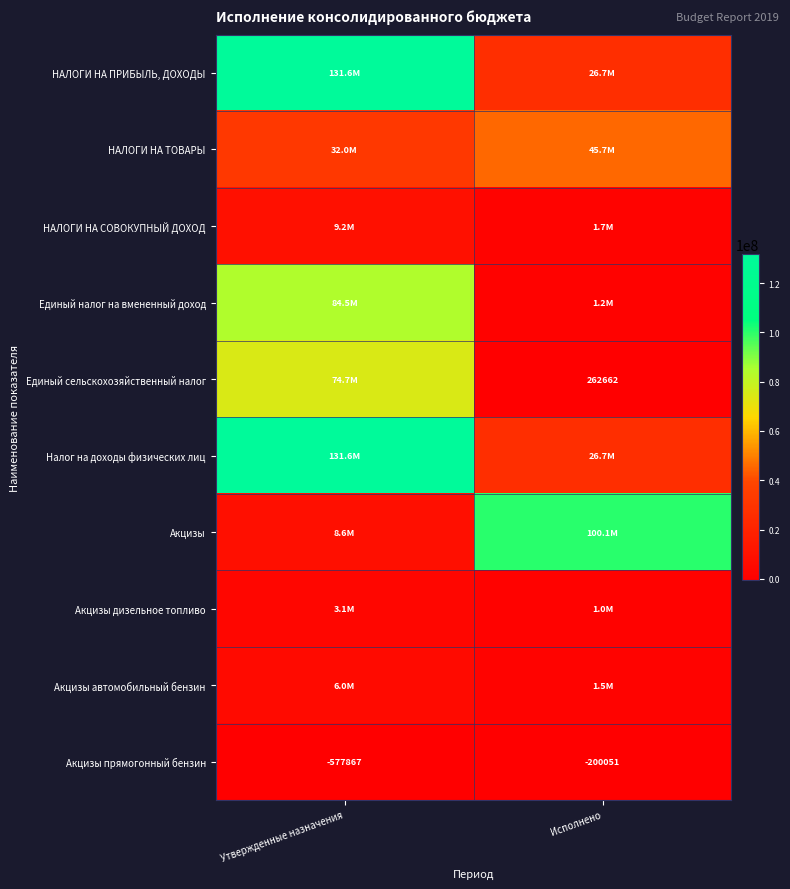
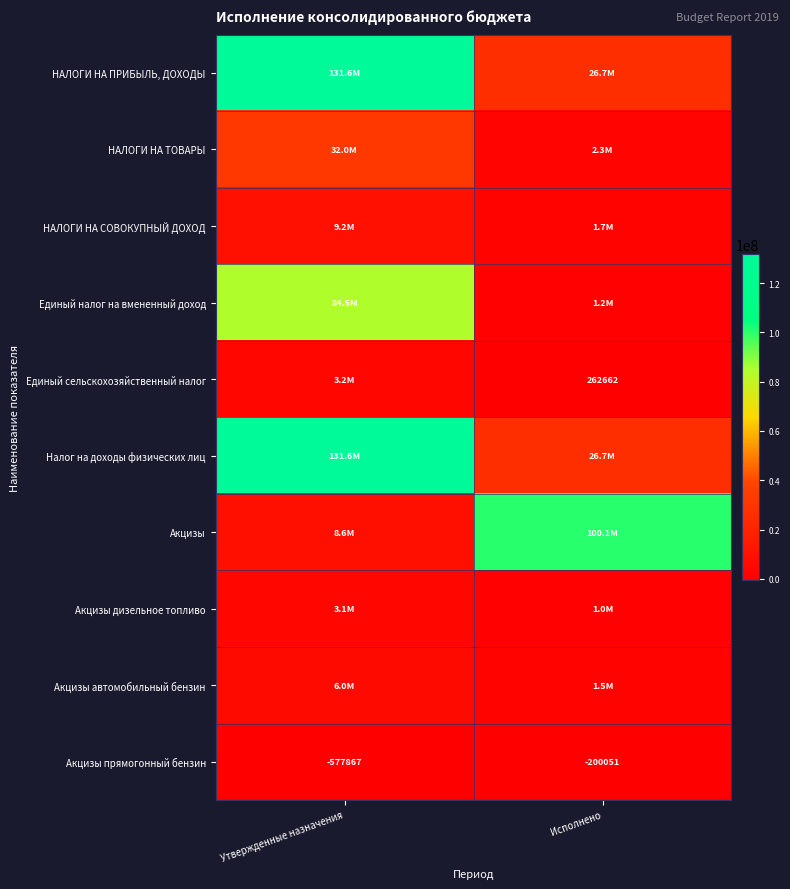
  {
    "НАЛОГИ НА ПРИБЫЛЬ, ДОХОДЫ": {
      "Утвержденные назначения": "131.6M",
      "Исполнено": "26.7M"
    },
    "НАЛОГИ НА ТОВАРЫ": {
      "Утвержденные назначения": "32.0M",
-     "Исполнено": "45.7M"
+     "Исполнено": "2.3M"
    },
    "НАЛОГИ НА СОВОКУПНЫЙ ДОХОД": {
      "Утвержденные назначения": "9.2M",
      "Исполнено": "1.7M"
    },
    "Единый налог на вмененный доход": {
      "Утвержденные назначения": "84.5M",
      "Исполнено": "1.2M"
    },
    "Единый сельскохозяйственный налог": {
-     "Утвержденные назначения": "74.7M",
+     "Утвержденные назначения": "3.2M",
      "Исполнено": "262662"
    },
    "Налог на доходы физических лиц": {
      "Утвержденные назначения": "131.6M",
      "Исполнено": "26.7M"
    },
    "Акцизы": {
      "Утвержденные назначения": "8.6M",
      "Исполнено": "100.1M"
    },
    "Акцизы дизельное топливо": {
      "Утвержденные назначения": "3.1M",
      "Исполнено": "1.0M"
    },
    "Акцизы автомобильный бензин": {
      "Утвержденные назначения": "6.0M",
      "Исполнено": "1.5M"
    },
    "Акцизы прямогонный бензин": {
      "Утвержденные назначения": "-577867",
      "Исполнено": "-200051"
    }
  }
